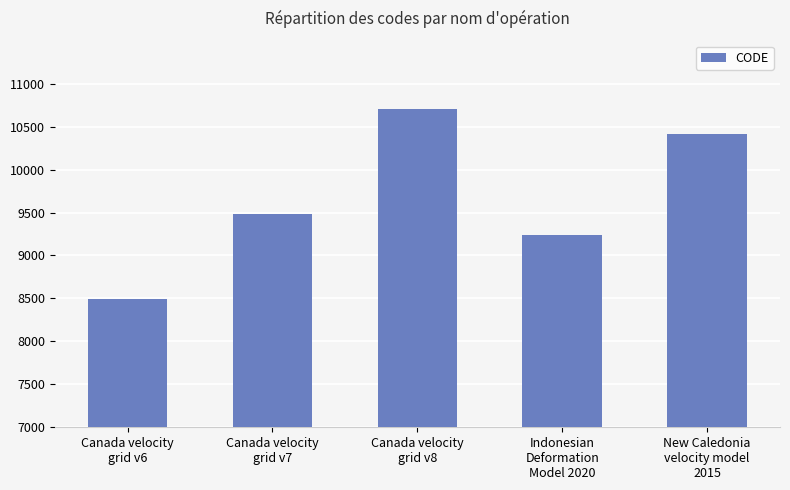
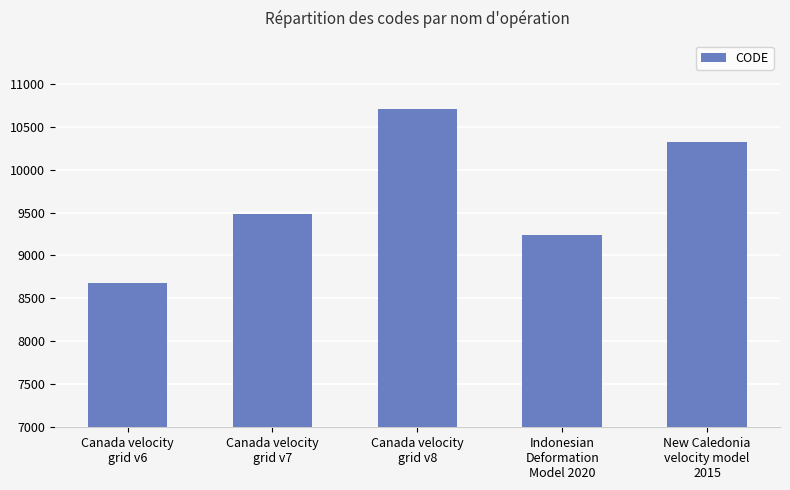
  {
-   "Canada velocity grid v6": 8500,
+   "Canada velocity grid v6": 8700,
    "Canada velocity grid v7": 9500,
    "Canada velocity grid v8": 10700,
    "Indonesian Deformation Model 2020": 9200,
-   "New Caledonia velocity model 2015": 10400
+   "New Caledonia velocity model 2015": 10300
  }
